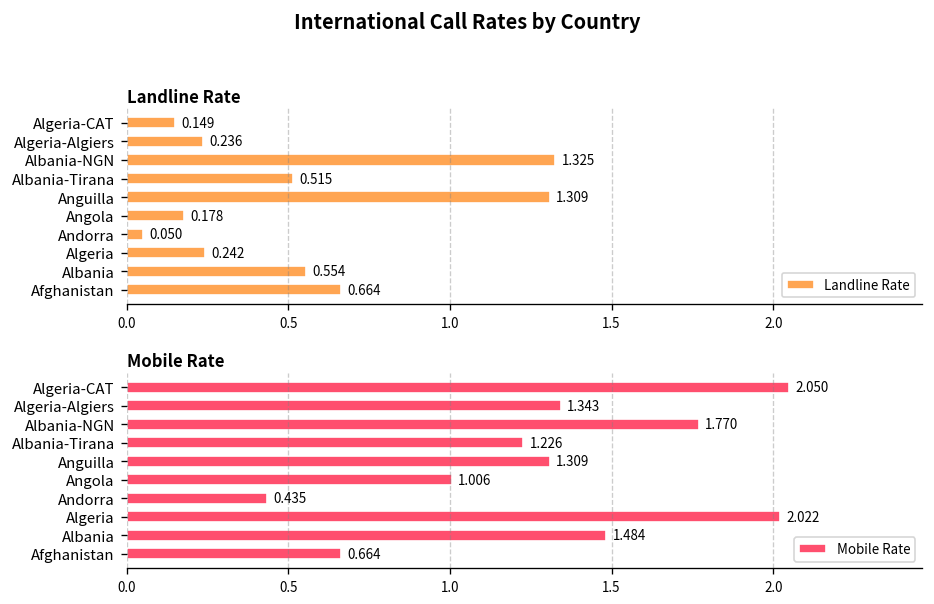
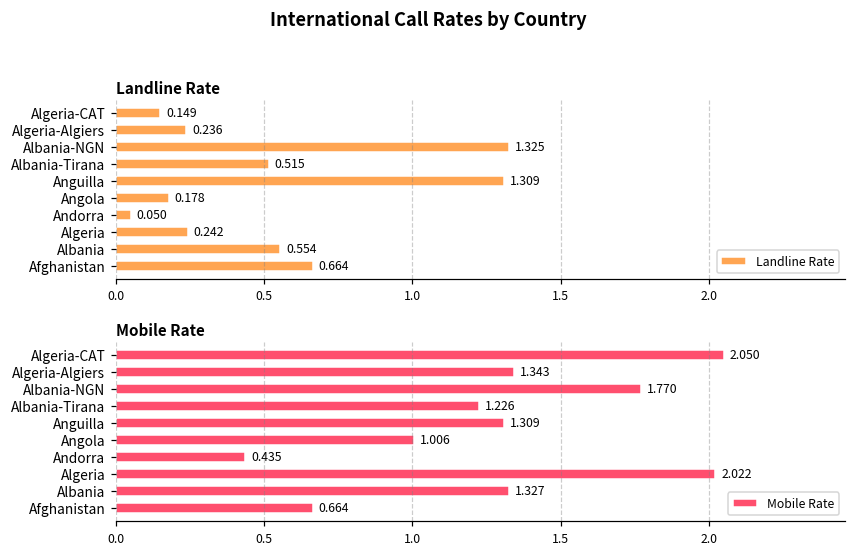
  {
    "Landline Rate": {
      "Algeria-CAT": 0.149,
      "Algeria-Algiers": 0.236,
      "Albania-NGN": 1.325,
      "Albania-Tirana": 0.515,
      "Anguilla": 1.309,
      "Angola": 0.178,
      "Andorra": 0.050,
      "Algeria": 0.242,
      "Albania": 0.554,
      "Afghanistan": 0.664
    },
    "Mobile Rate": {
      "Algeria-CAT": 2.050,
      "Algeria-Algiers": 1.343,
      "Albania-NGN": 1.770,
      "Albania-Tirana": 1.226,
      "Anguilla": 1.309,
      "Angola": 1.006,
      "Andorra": 0.435,
      "Algeria": 2.022,
-     "Albania": 1.484,
+     "Albania": 1.327,
      "Afghanistan": 0.664
    }
  }
